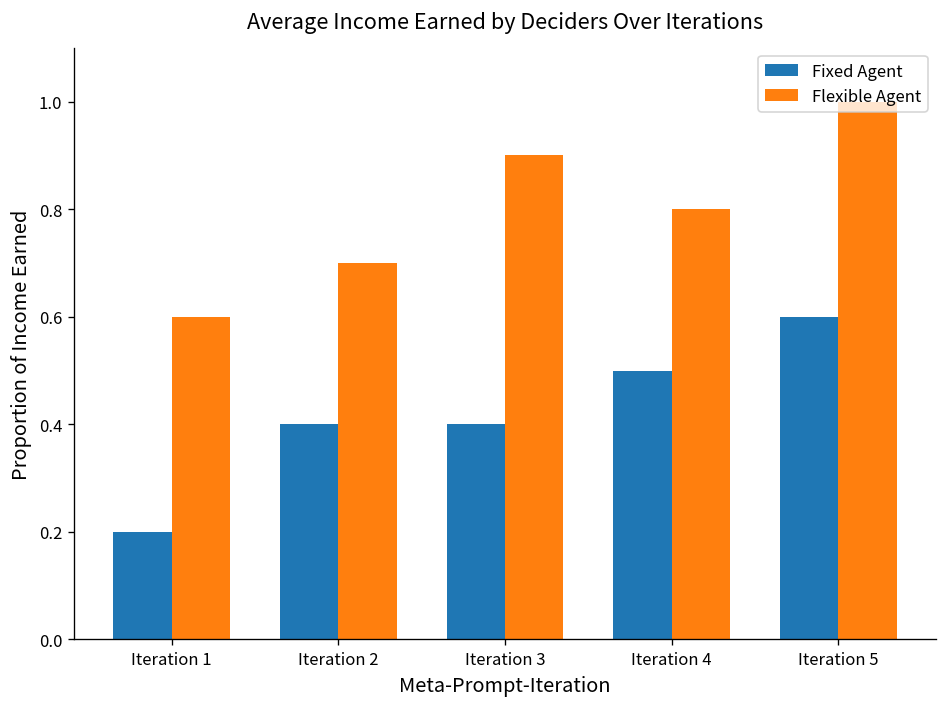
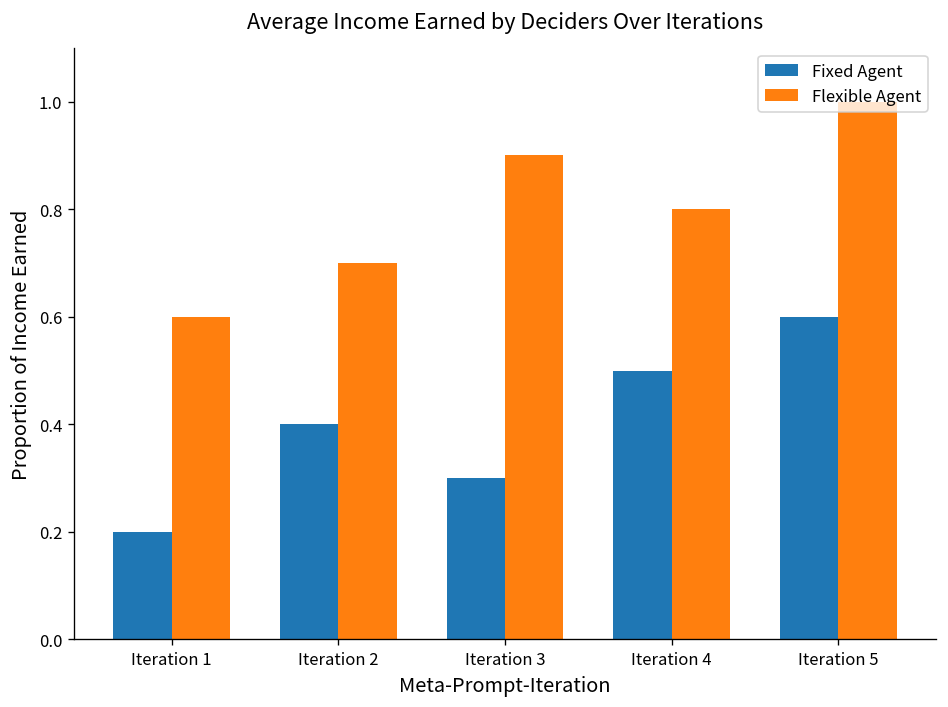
  {
    "Fixed Agent": {
      "Iteration 1": 0.20,
      "Iteration 2": 0.40,
-     "Iteration 3": 0.40,
+     "Iteration 3": 0.30,
      "Iteration 4": 0.50,
      "Iteration 5": 0.60
    },
    "Flexible Agent": {
      "Iteration 1": 0.60,
      "Iteration 2": 0.70,
      "Iteration 3": 0.90,
      "Iteration 4": 0.80
    }
  }
